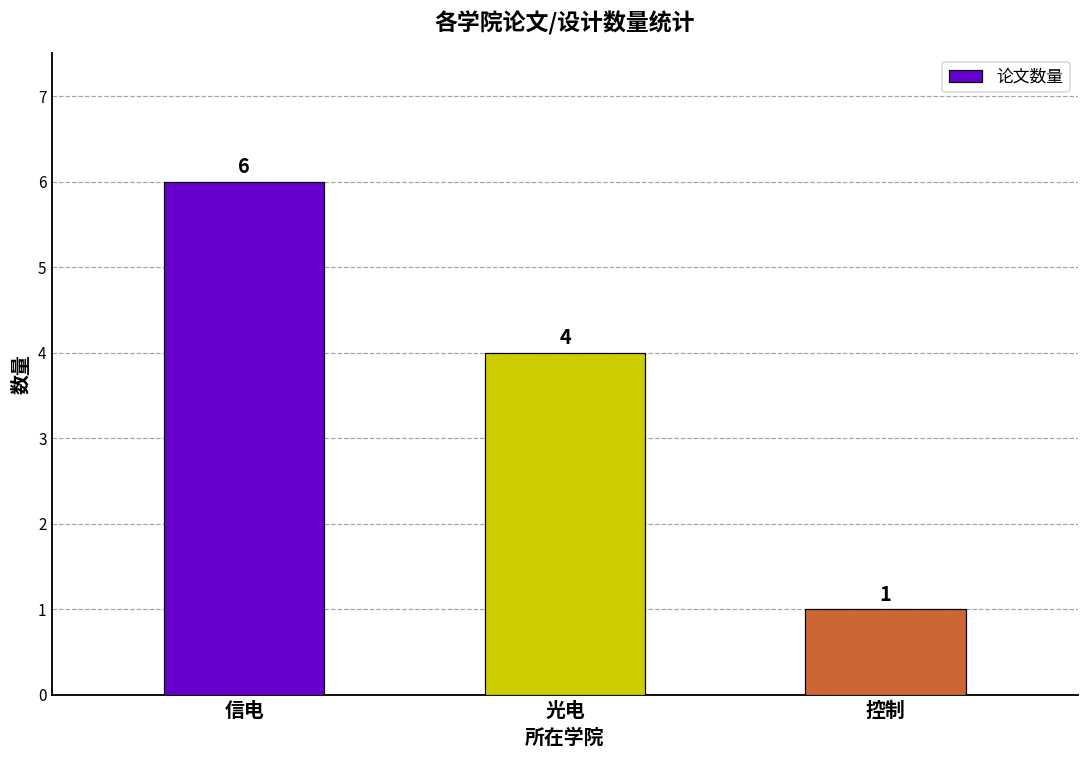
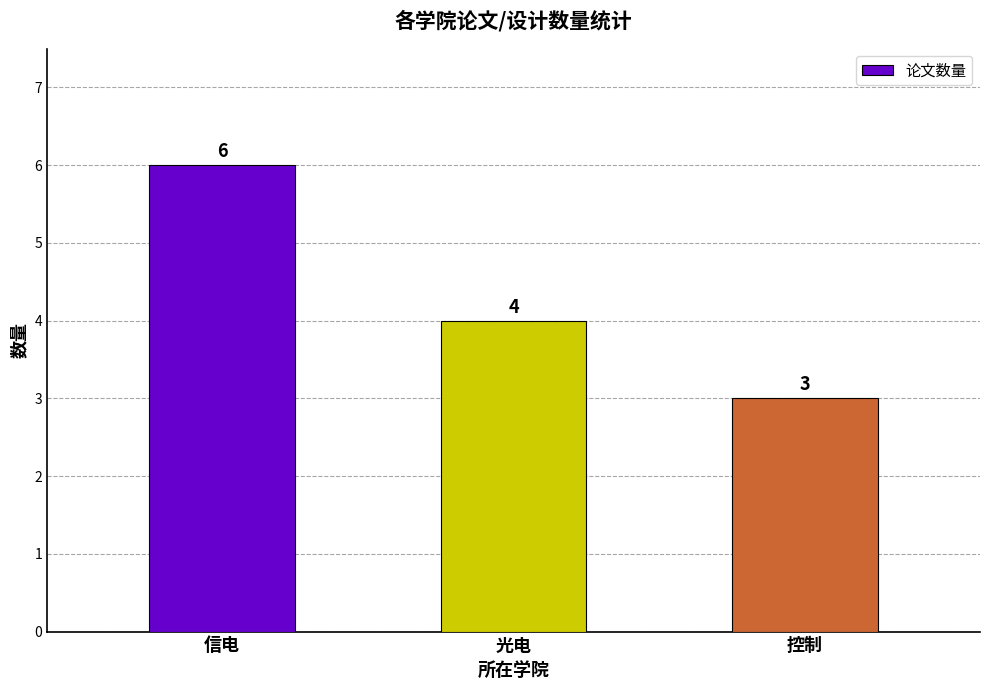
  {
    "信电": 6,
    "光电": 4,
-   "控制": 1
+   "控制": 3
  }
